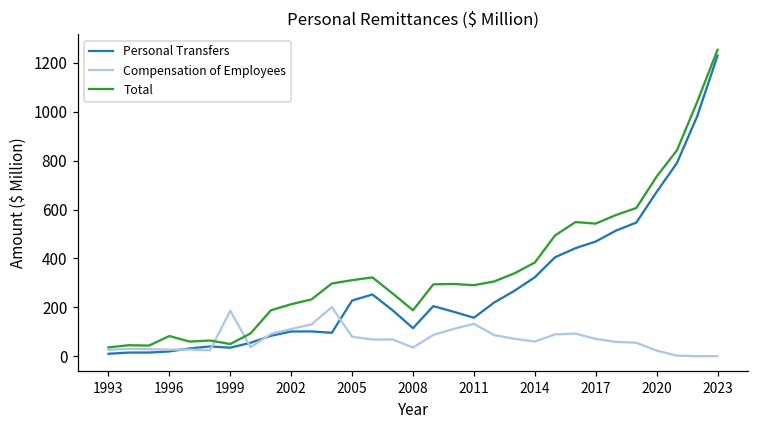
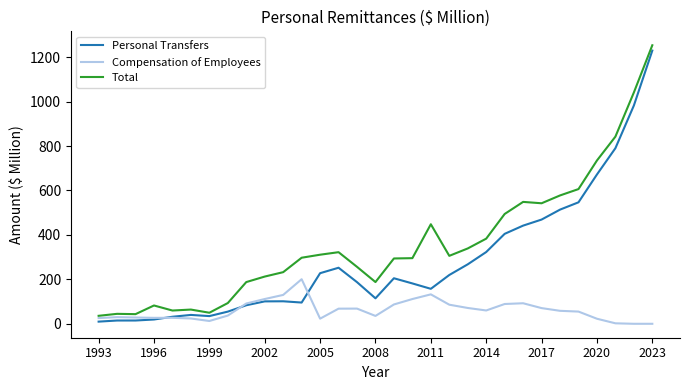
  {
    "Personal Transfers": {
      "1993": 10,
      "1999": 30,
      "2005": 230,
      "2008": 110,
      "2011": 160,
      "2014": 320,
      "2017": 470,
      "2020": 670,
      "2023": 1230
    },
    "Compensation of Employees": {
-     "1999": 190,
-     "2005": 80,
+     "1999": 10,
+     "2005": 20,
      "2008": 40,
      "2011": 130,
      "2014": 60,
      "2017": 70,
      "2020": 20,
      "2023": 0
    },
    "Total": {
      "1996": 80,
      "1999": 50,
      "2002": 210,
      "2005": 310,
      "2008": 190,
-     "2011": 290,
+     "2011": 450,
      "2014": 380,
      "2017": 540,
      "2020": 730,
      "2023": 1250
    }
  }
